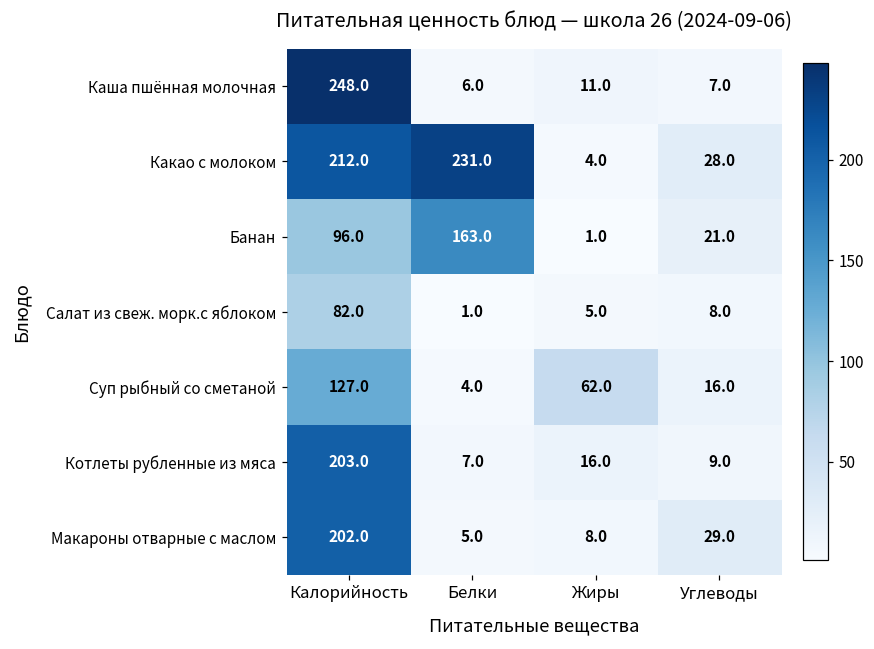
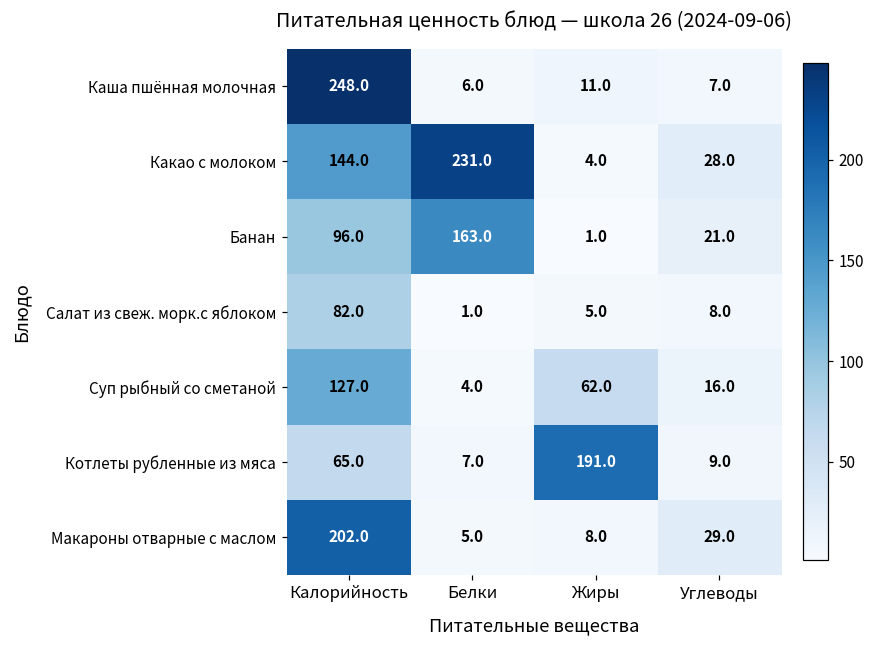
  {
    "Каша пшённая молочная": {
      "Калорийность": 248.0,
      "Белки": 6.0,
      "Жиры": 11.0,
      "Углеводы": 7.0
    },
    "Какао с молоком": {
-     "Калорийность": 212.0,
+     "Калорийность": 144.0,
      "Белки": 231.0,
      "Жиры": 4.0,
      "Углеводы": 28.0
    },
    "Банан": {
      "Калорийность": 96.0,
      "Белки": 163.0,
      "Жиры": 1.0,
      "Углеводы": 21.0
    },
    "Салат из свеж. морк.с яблоком": {
      "Калорийность": 82.0,
      "Белки": 1.0,
      "Жиры": 5.0,
      "Углеводы": 8.0
    },
    "Суп рыбный со сметаной": {
      "Калорийность": 127.0,
      "Белки": 4.0,
      "Жиры": 62.0,
      "Углеводы": 16.0
    },
    "Котлеты рубленные из мяса": {
-     "Калорийность": 203.0,
+     "Калорийность": 65.0,
      "Белки": 7.0,
-     "Жиры": 16.0,
+     "Жиры": 191.0,
      "Углеводы": 9.0
    },
    "Макароны отварные с маслом": {
      "Калорийность": 202.0,
      "Белки": 5.0,
      "Жиры": 8.0,
      "Углеводы": 29.0
    }
  }
